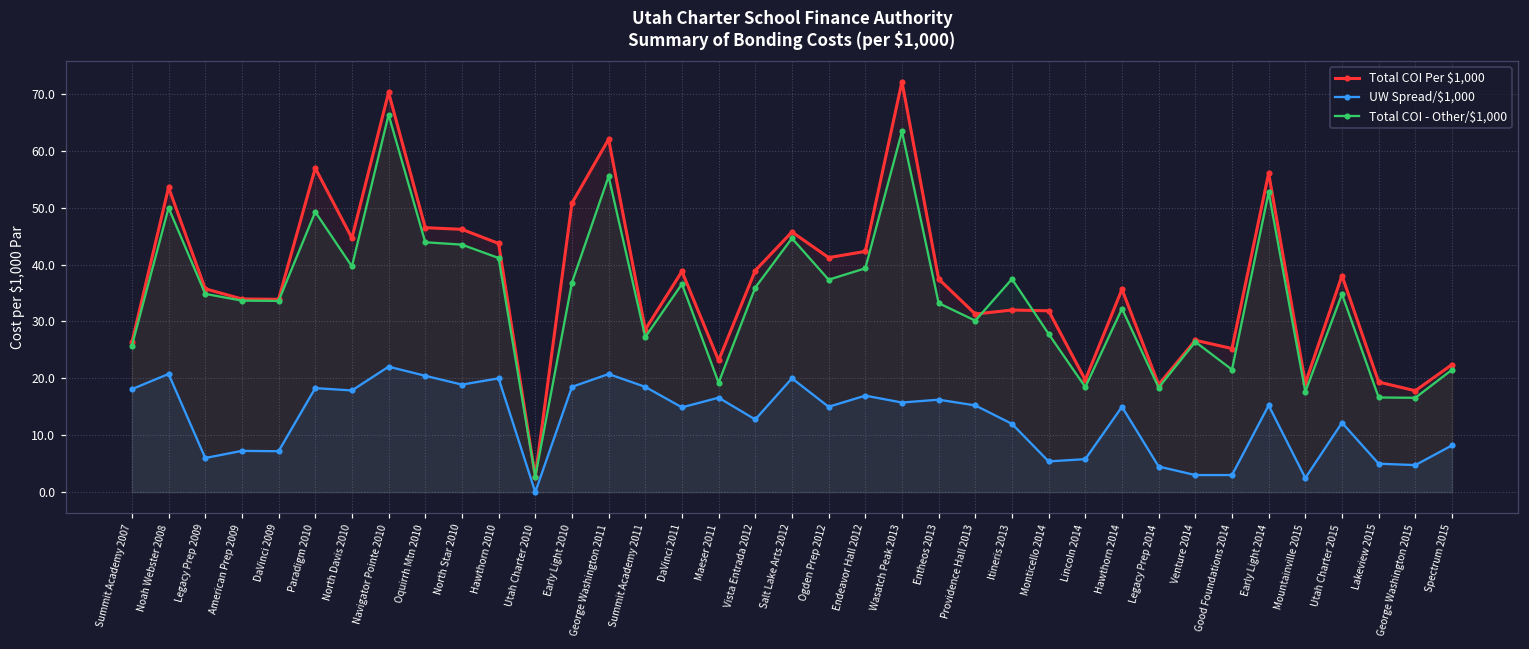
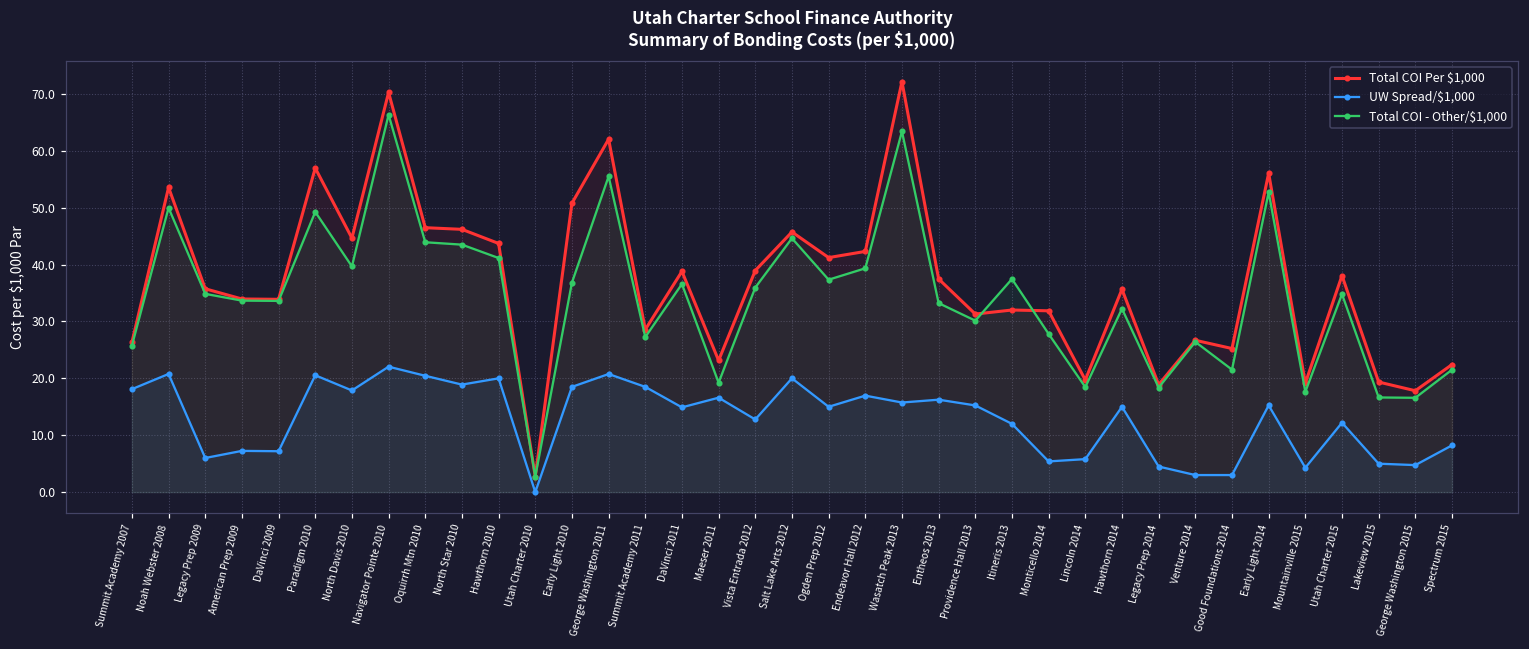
  {
    "Total COI Per $1,000": {
      "Summit Academy 2007": 26,
      "Noah Webster 2008": 54,
      "Legacy Prep 2009": 36,
      "Paradigm 2010": 57,
      "North Davis 2010": 45,
      "Navigator Pointe 2010": 70,
      "Oquirrh Mtn 2010": 46,
      "North Star 2010": 46,
      "Hawthorn 2010": 44,
      "Early Light 2010": 51,
      "George Washington 2011": 62,
      "Summit Academy 2011": 29,
      "DaVinci 2011": 39,
      "Maeser 2011": 23,
      "Vista Entrada 2012": 39,
      "Salt Lake Arts 2012": 46,
      "Ogden Prep 2012": 41,
      "Endeavor Hall 2012": 42,
      "Wasatch Peak 2013": 72,
      "Entheos 2013": 37,
      "Providence Hall 2013": 31,
      "Itineris 2013": 32,
      "Monticello 2014": 32,
      "Lincoln 2014": 20,
      "Hawthorn 2014": 36,
      "Legacy Prep 2014": 19,
      "Good Foundations 2014": 25,
      "Early Light 2014": 56,
      "Mountainville 2015": 19,
      "Utah Charter 2015": 38,
      "Lakeview 2015": 19,
      "George Washington 2015": 18,
      "Spectrum 2015": 22
    },
    "UW Spread/$1,000": {
      "Summit Academy 2007": 18,
      "Noah Webster 2008": 21,
      "Legacy Prep 2009": 6,
      "American Prep 2009": 7,
      "DaVinci 2009": 7,
-     "Paradigm 2010": 18,
+     "Paradigm 2010": 21,
      "North Davis 2010": 18,
      "Navigator Pointe 2010": 22,
      "Oquirrh Mtn 2010": 20,
      "North Star 2010": 19,
      "Hawthorn 2010": 20,
      "Utah Charter 2010": 0,
      "Early Light 2010": 19,
      "George Washington 2011": 21,
      "Summit Academy 2011": 19,
      "DaVinci 2011": 15,
      "Maeser 2011": 17,
      "Vista Entrada 2012": 13,
      "Salt Lake Arts 2012": 20,
      "Ogden Prep 2012": 15,
      "Endeavor Hall 2012": 17,
      "Wasatch Peak 2013": 16,
      "Entheos 2013": 16,
      "Providence Hall 2013": 15,
      "Itineris 2013": 12,
      "Monticello 2014": 5,
      "Lincoln 2014": 6,
      "Hawthorn 2014": 15,
      "Legacy Prep 2014": 5,
      "Venture 2014": 3,
      "Good Foundations 2014": 3,
      "Early Light 2014": 15,
-     "Mountainville 2015": 2,
+     "Mountainville 2015": 4,
      "Utah Charter 2015": 12,
      "Lakeview 2015": 5,
      "George Washington 2015": 5,
      "Spectrum 2015": 8
    },
    "Total COI - Other/$1,000": {
      "Summit Academy 2007": 26,
      "Noah Webster 2008": 50,
      "Legacy Prep 2009": 35,
      "Paradigm 2010": 49,
      "North Davis 2010": 40,
      "Navigator Pointe 2010": 66,
      "Oquirrh Mtn 2010": 44,
      "North Star 2010": 44,
      "Hawthorn 2010": 41,
      "Early Light 2010": 37,
      "George Washington 2011": 56,
      "Summit Academy 2011": 27,
      "DaVinci 2011": 37,
      "Maeser 2011": 19,
      "Vista Entrada 2012": 36,
      "Salt Lake Arts 2012": 45,
      "Ogden Prep 2012": 37,
      "Endeavor Hall 2012": 39,
      "Wasatch Peak 2013": 63,
      "Entheos 2013": 33,
      "Providence Hall 2013": 30,
      "Itineris 2013": 37,
      "Monticello 2014": 28,
      "Lincoln 2014": 18,
      "Hawthorn 2014": 32,
      "Legacy Prep 2014": 18,
      "Good Foundations 2014": 22,
      "Early Light 2014": 53,
      "Mountainville 2015": 18,
      "Utah Charter 2015": 35,
      "Lakeview 2015": 17,
      "George Washington 2015": 17,
      "Spectrum 2015": 22
    }
  }
